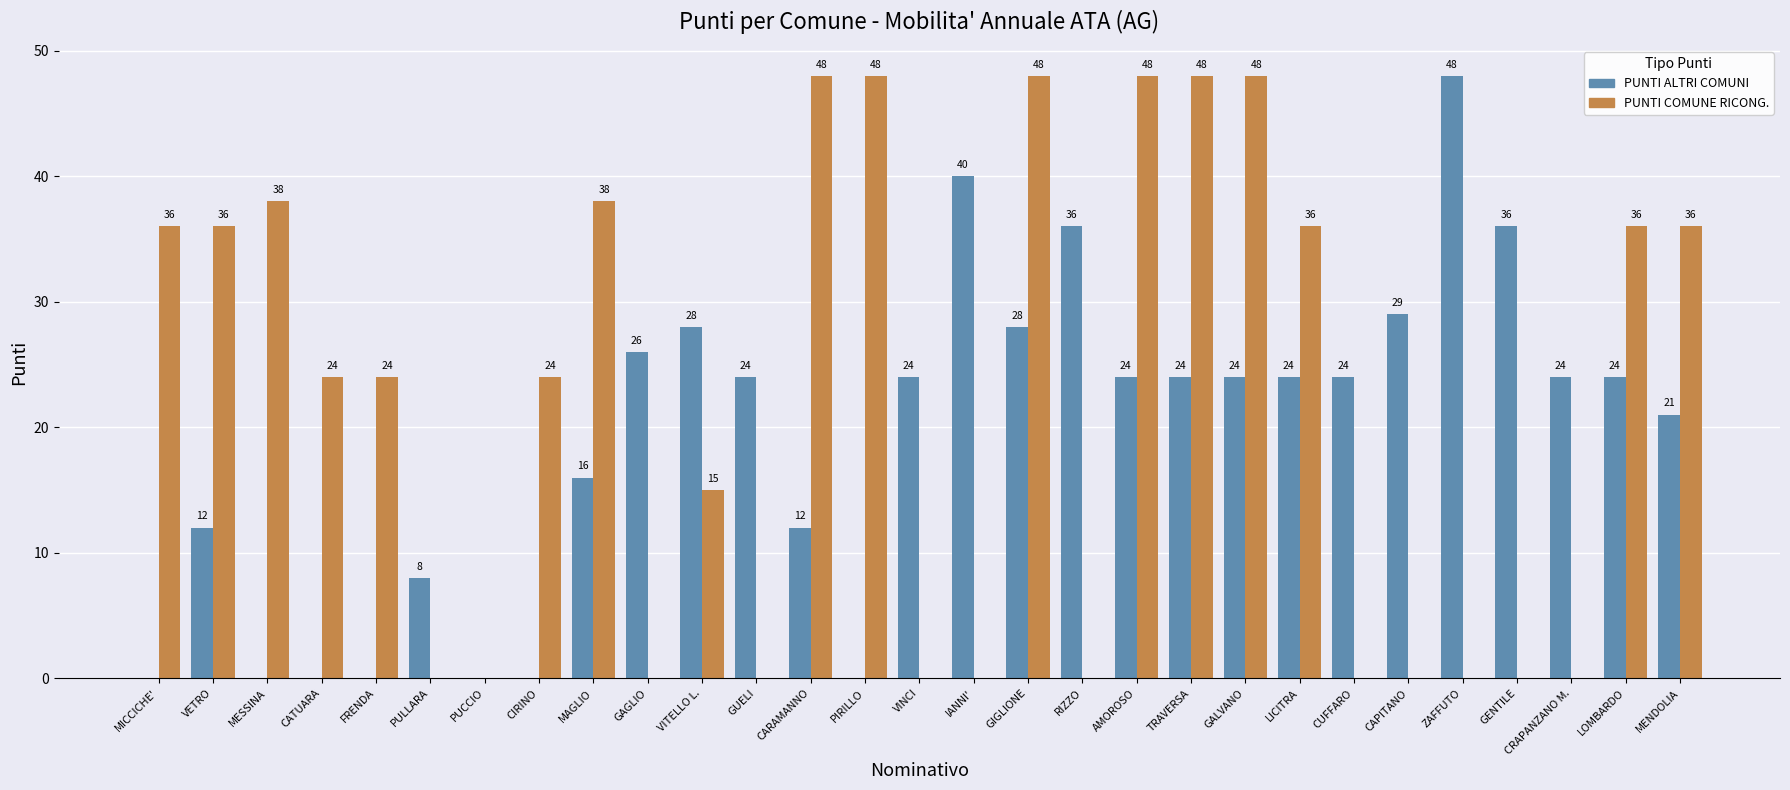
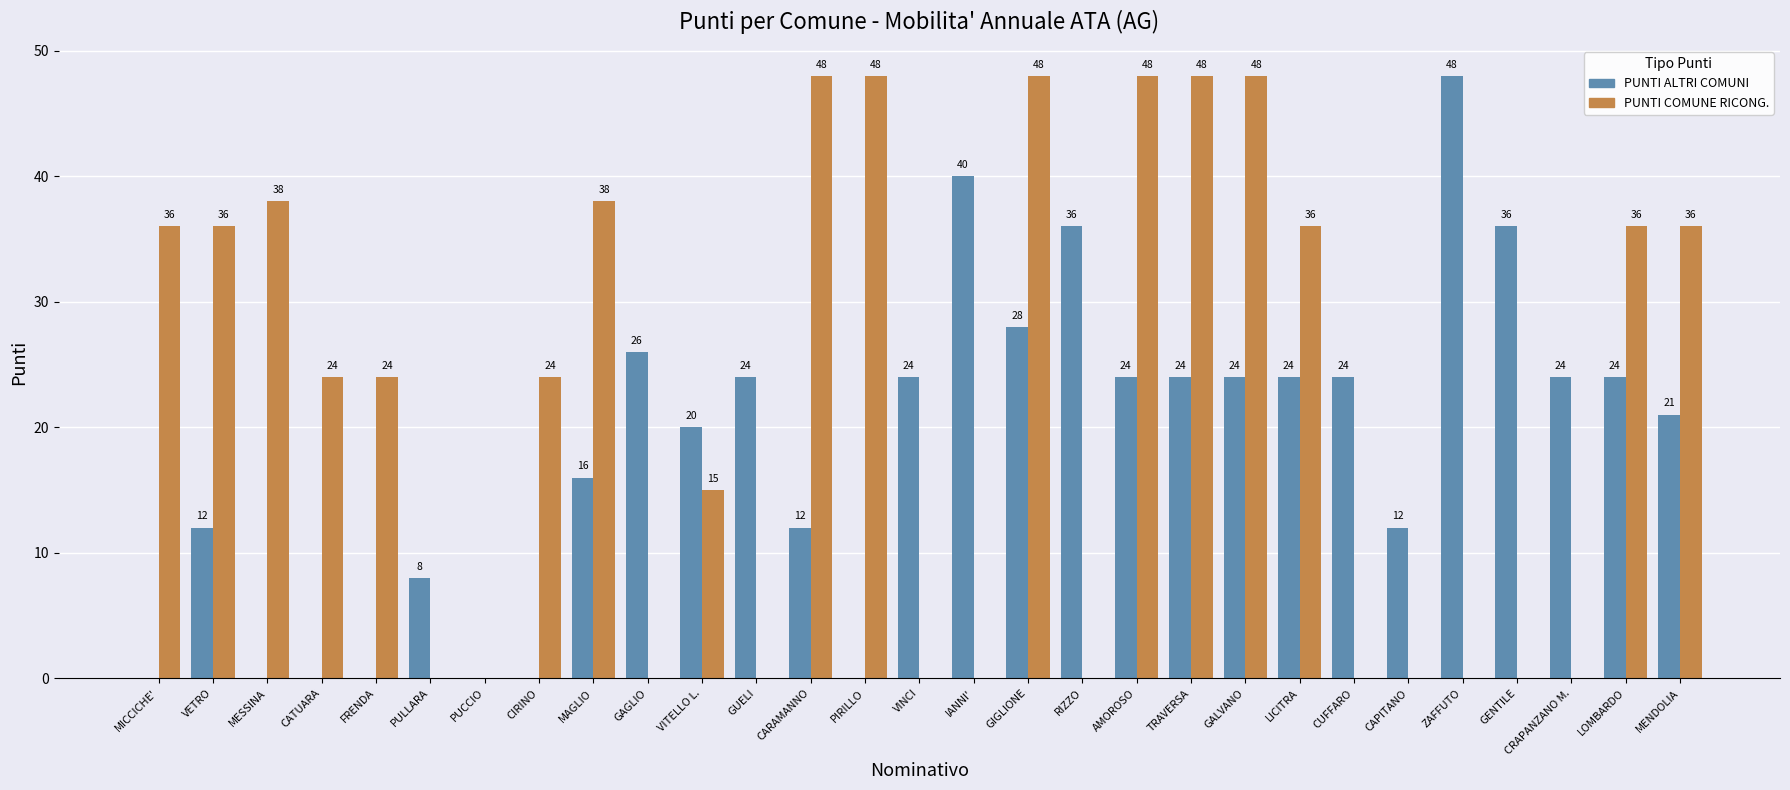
  {
    "PUNTI ALTRI COMUNI": {
      "VETRO": 12,
      "PULLARA": 8,
      "MAGLIO": 16,
      "GAGLIO": 26,
-     "VITELLO L.": 28,
+     "VITELLO L.": 20,
      "GUELI": 24,
      "CARAMANNO": 12,
      "VINCI": 24,
      "IANNI'": 40,
      "GIGLIONE": 28,
      "RIZZO": 36,
      "AMOROSO": 24,
      "TRAVERSA": 24,
      "GALVANO": 24,
      "LICITRA": 24,
      "CUFFARO": 24,
-     "CAPITANO": 29,
+     "CAPITANO": 12,
      "ZAFFUTO": 48,
      "GENTILE": 36,
      "CRAPANZANO M.": 24,
      "LOMBARDO": 24,
      "MENDOLIA": 21
    },
    "PUNTI COMUNE RICONG.": {
      "MICCICHE'": 36,
      "VETRO": 36,
      "MESSINA": 38,
      "CATUARA": 24,
      "FRENDA": 24,
      "CIRINO": 24,
      "MAGLIO": 38,
      "VITELLO L.": 15,
      "CARAMANNO": 48,
      "PIRILLO": 48,
      "GIGLIONE": 48,
      "AMOROSO": 48,
      "TRAVERSA": 48,
      "GALVANO": 48,
      "LICITRA": 36,
      "LOMBARDO": 36,
      "MENDOLIA": 36
    }
  }
